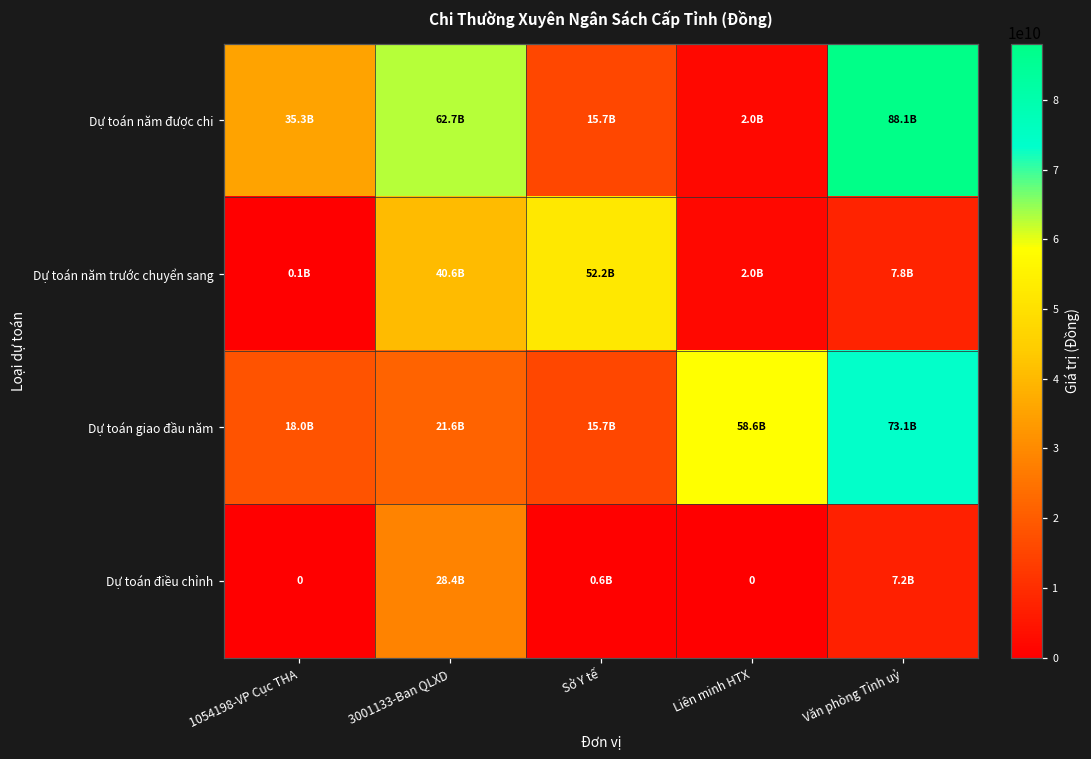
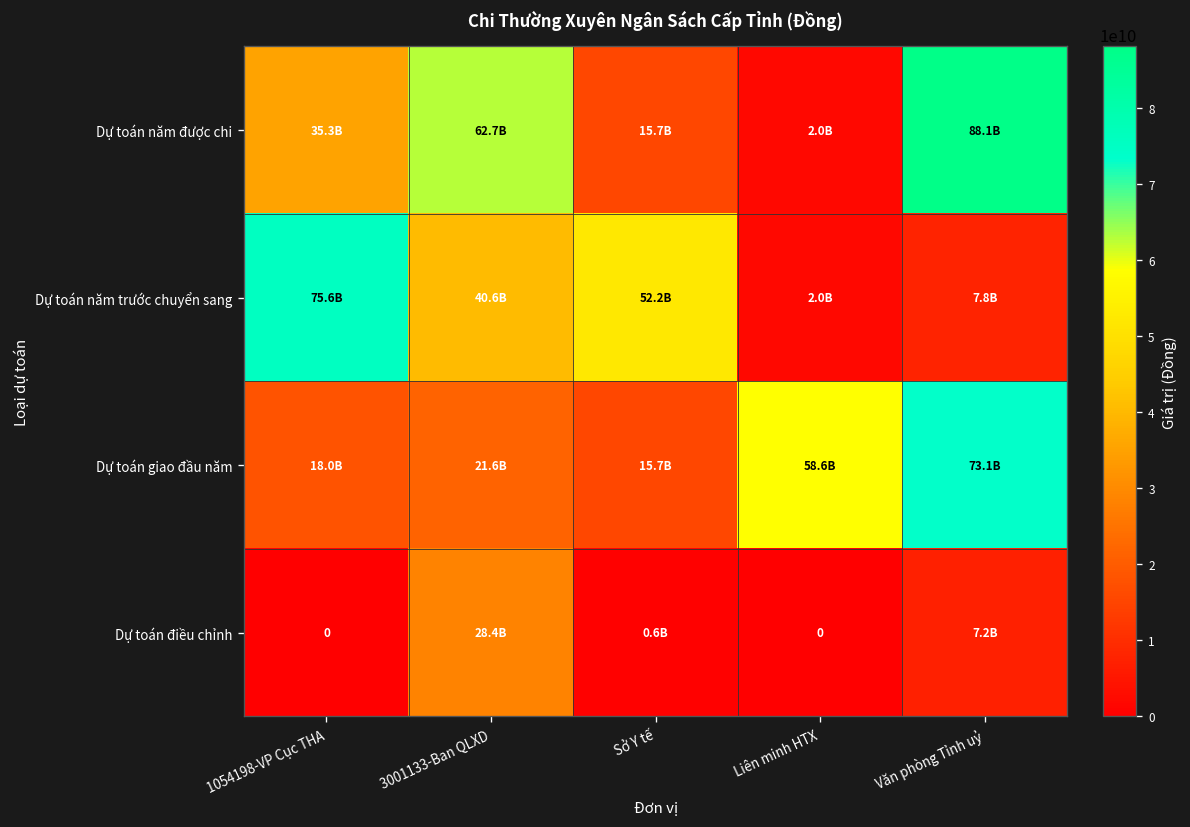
  {
    "Dự toán năm được chi": {
      "1054198-VP Cục THA": "35.3B",
      "3001133-Ban QLXD": "62.7B",
      "Sở Y tế": "15.7B",
      "Liên minh HTX": "2.0B",
      "Văn phòng Tỉnh uỷ": "88.1B"
    },
    "Dự toán năm trước chuyển sang": {
-     "1054198-VP Cục THA": "0.1B",
+     "1054198-VP Cục THA": "75.6B",
      "3001133-Ban QLXD": "40.6B",
      "Sở Y tế": "52.2B",
      "Liên minh HTX": "2.0B",
      "Văn phòng Tỉnh uỷ": "7.8B"
    },
    "Dự toán giao đầu năm": {
      "1054198-VP Cục THA": "18.0B",
      "3001133-Ban QLXD": "21.6B",
      "Sở Y tế": "15.7B",
      "Liên minh HTX": "58.6B",
      "Văn phòng Tỉnh uỷ": "73.1B"
    },
    "Dự toán điều chỉnh": {
      "1054198-VP Cục THA": "0",
      "3001133-Ban QLXD": "28.4B",
      "Sở Y tế": "0.6B",
      "Liên minh HTX": "0",
      "Văn phòng Tỉnh uỷ": "7.2B"
    }
  }
